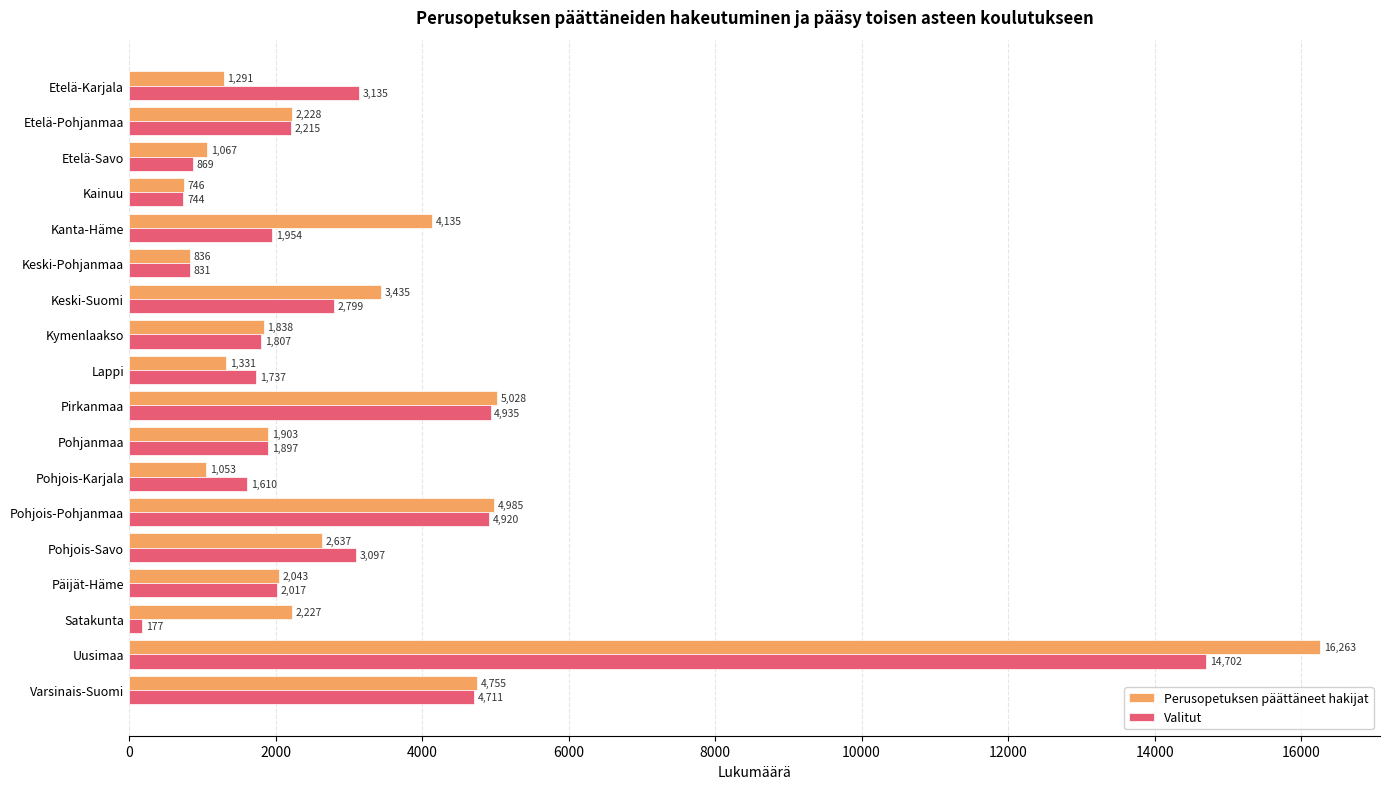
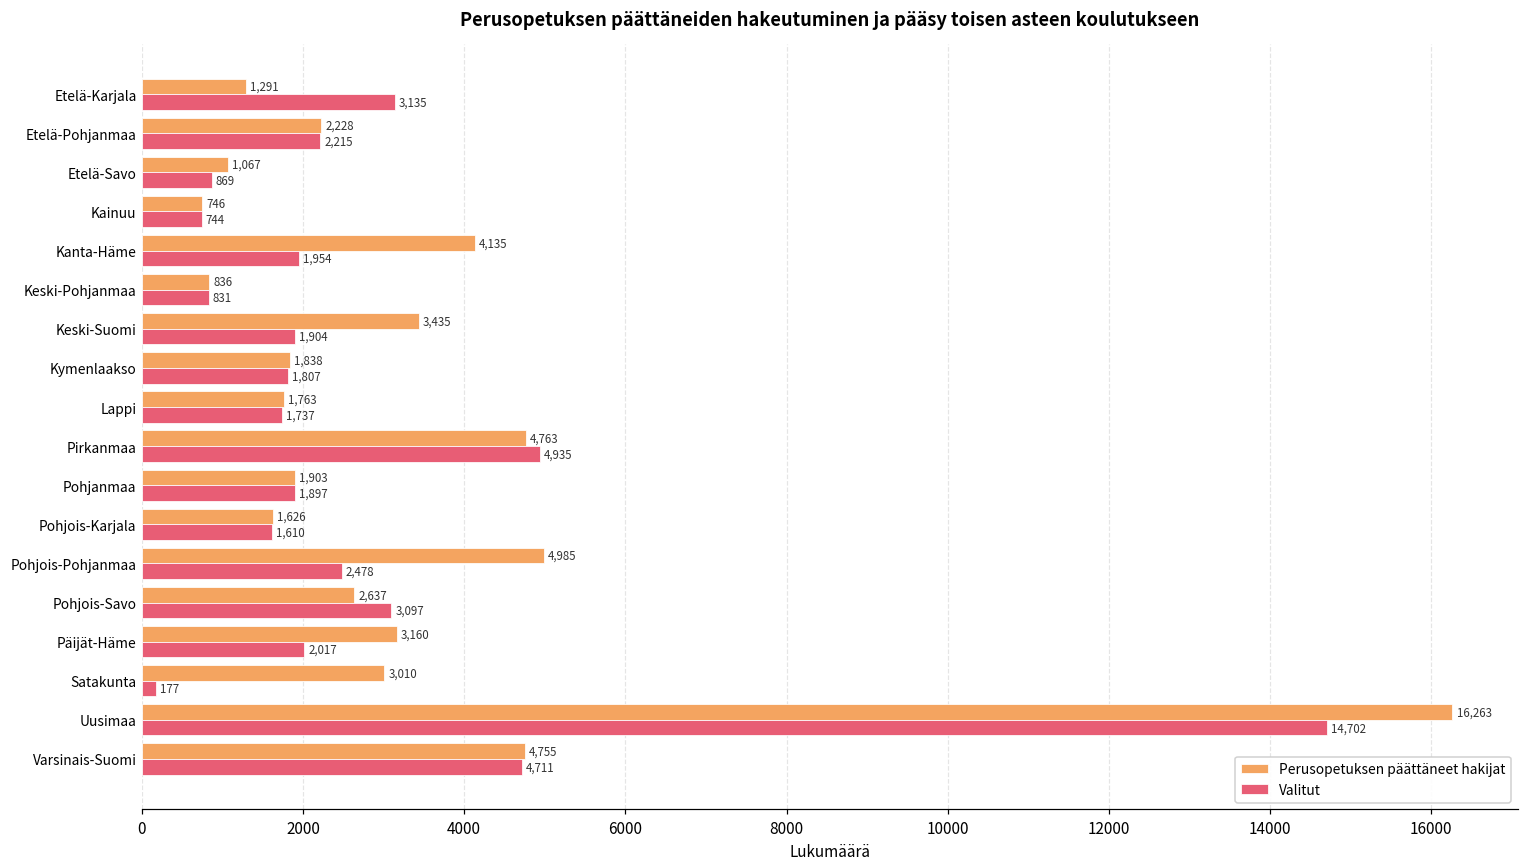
  {
    "Perusopetuksen päättäneet hakijat": {
      "Etelä-Karjala": "1,291",
      "Etelä-Pohjanmaa": "2,228",
      "Etelä-Savo": "1,067",
      "Kainuu": "746",
      "Kanta-Häme": "4,135",
      "Keski-Pohjanmaa": "836",
      "Keski-Suomi": "3,435",
      "Kymenlaakso": "1,838",
-     "Lappi": "1,331",
-     "Pirkanmaa": "5,028",
+     "Lappi": "1,763",
+     "Pirkanmaa": "4,763",
      "Pohjanmaa": "1,903",
-     "Pohjois-Karjala": "1,053",
+     "Pohjois-Karjala": "1,626",
      "Pohjois-Pohjanmaa": "4,985",
      "Pohjois-Savo": "2,637",
-     "Päijät-Häme": "2,043",
-     "Satakunta": "2,227",
+     "Päijät-Häme": "3,160",
+     "Satakunta": "3,010",
      "Uusimaa": "16,263",
      "Varsinais-Suomi": "4,755"
    },
    "Valitut": {
      "Etelä-Karjala": "3,135",
      "Etelä-Pohjanmaa": "2,215",
      "Etelä-Savo": "869",
      "Kainuu": "744",
      "Kanta-Häme": "1,954",
      "Keski-Pohjanmaa": "831",
-     "Keski-Suomi": "2,799",
+     "Keski-Suomi": "1,904",
      "Kymenlaakso": "1,807",
      "Lappi": "1,737",
      "Pirkanmaa": "4,935",
      "Pohjanmaa": "1,897",
      "Pohjois-Karjala": "1,610",
-     "Pohjois-Pohjanmaa": "4,920",
+     "Pohjois-Pohjanmaa": "2,478",
      "Pohjois-Savo": "3,097",
      "Päijät-Häme": "2,017",
      "Satakunta": "177",
      "Uusimaa": "14,702",
      "Varsinais-Suomi": "4,711"
    }
  }
